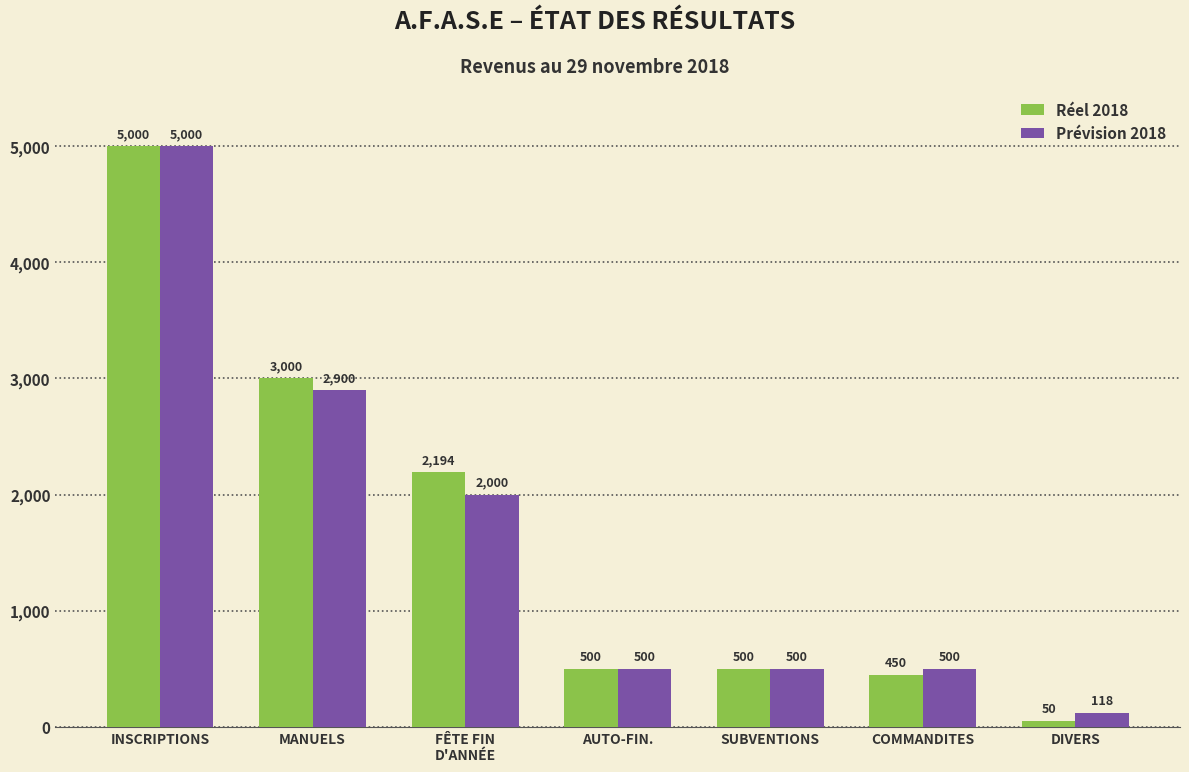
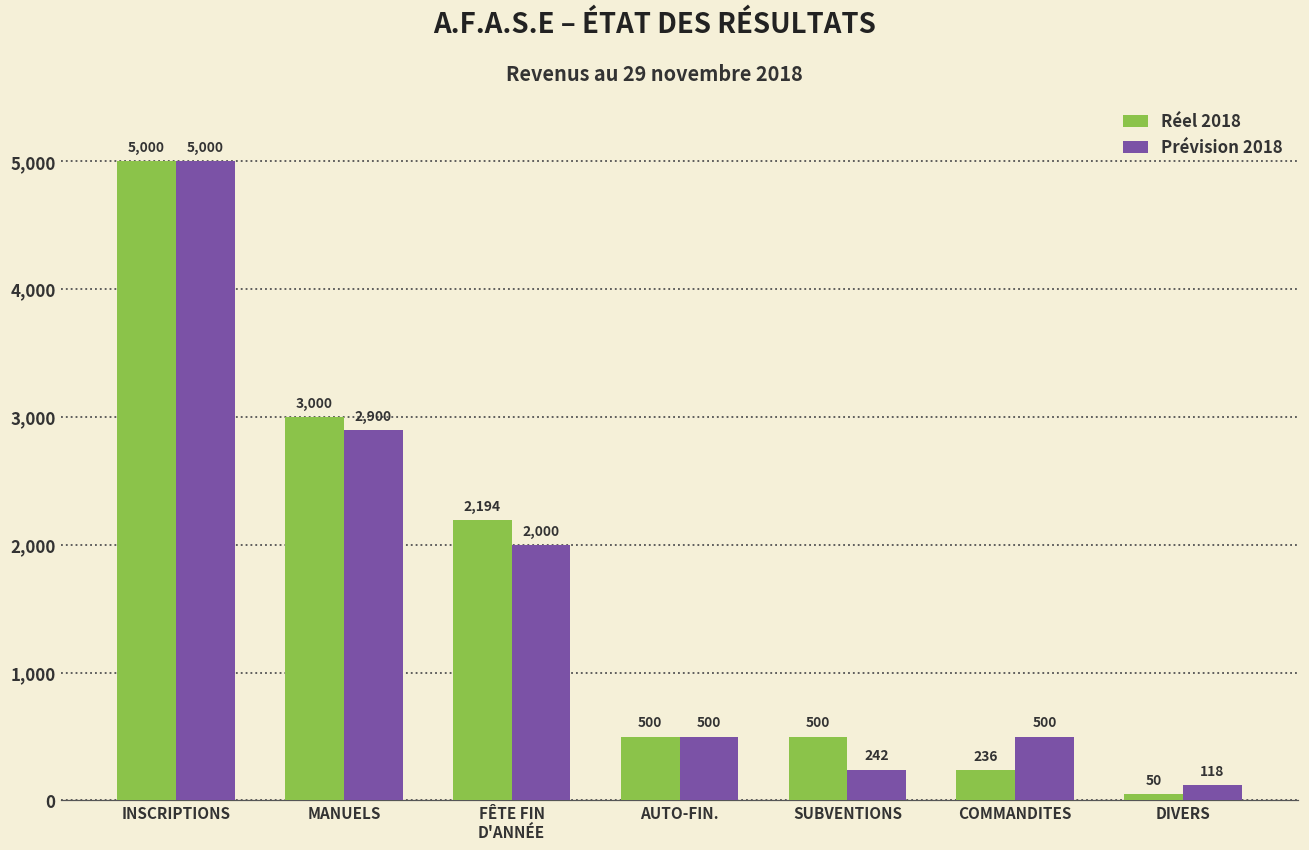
  {
    "Réel 2018": {
      "INSCRIPTIONS": "5,000",
      "MANUELS": "3,000",
      "FÊTE FIN D'ANNÉE": "2,194",
      "AUTO-FIN.": "500",
      "SUBVENTIONS": "500",
-     "COMMANDITES": "450",
+     "COMMANDITES": "236",
      "DIVERS": "50"
    },
    "Prévision 2018": {
      "INSCRIPTIONS": "5,000",
      "MANUELS": "2,900",
      "FÊTE FIN D'ANNÉE": "2,000",
      "AUTO-FIN.": "500",
-     "SUBVENTIONS": "500",
+     "SUBVENTIONS": "242",
      "COMMANDITES": "500",
      "DIVERS": "118"
    }
  }
